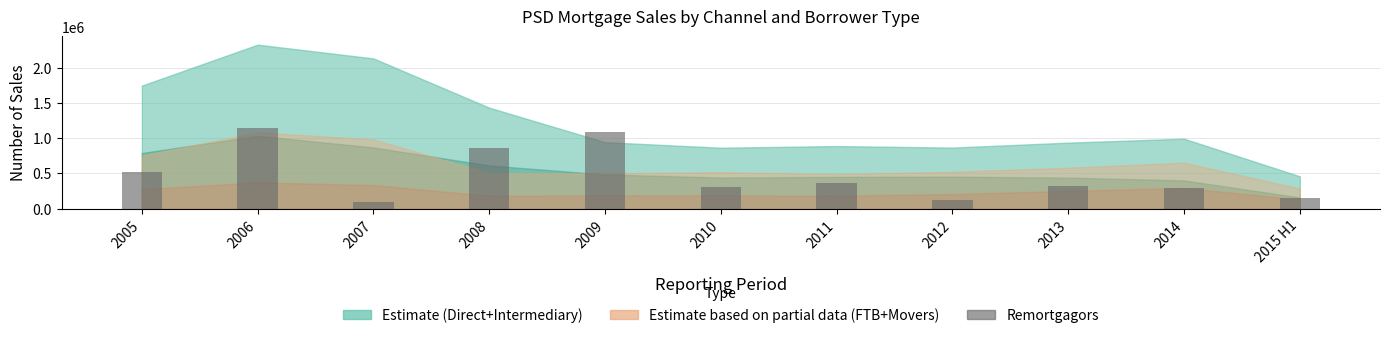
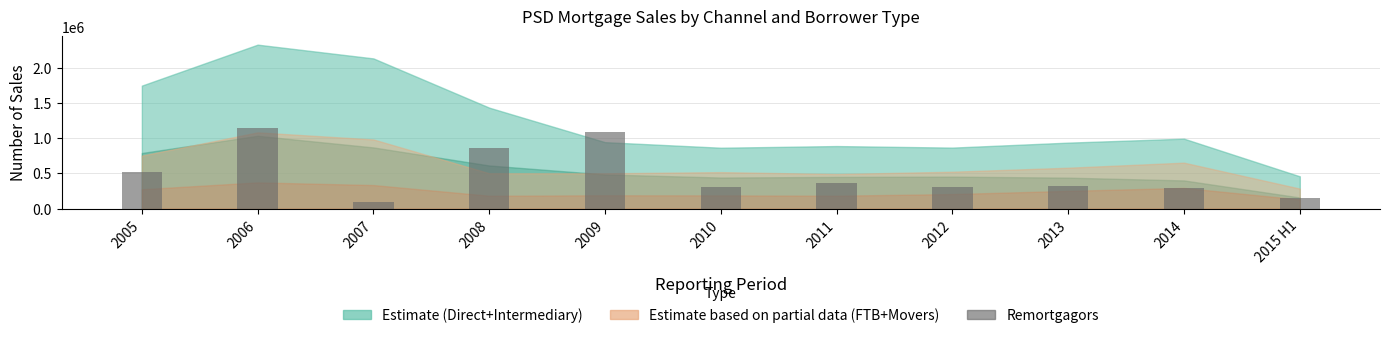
  {
    "Remortgagors": {
      "2005": 500000,
      "2006": 1100000,
      "2007": 100000,
      "2008": 900000,
      "2009": 1100000,
      "2010": 300000,
      "2011": 400000,
-     "2012": 100000,
+     "2012": 300000,
      "2013": 300000,
      "2014": 300000,
      "2015 H1": 200000
    }
  }
